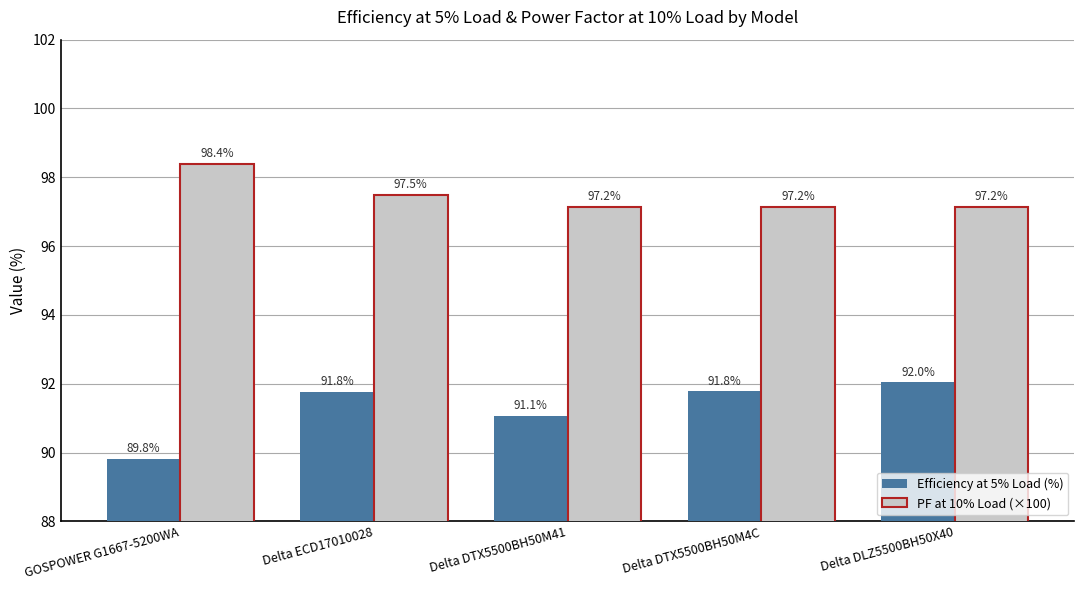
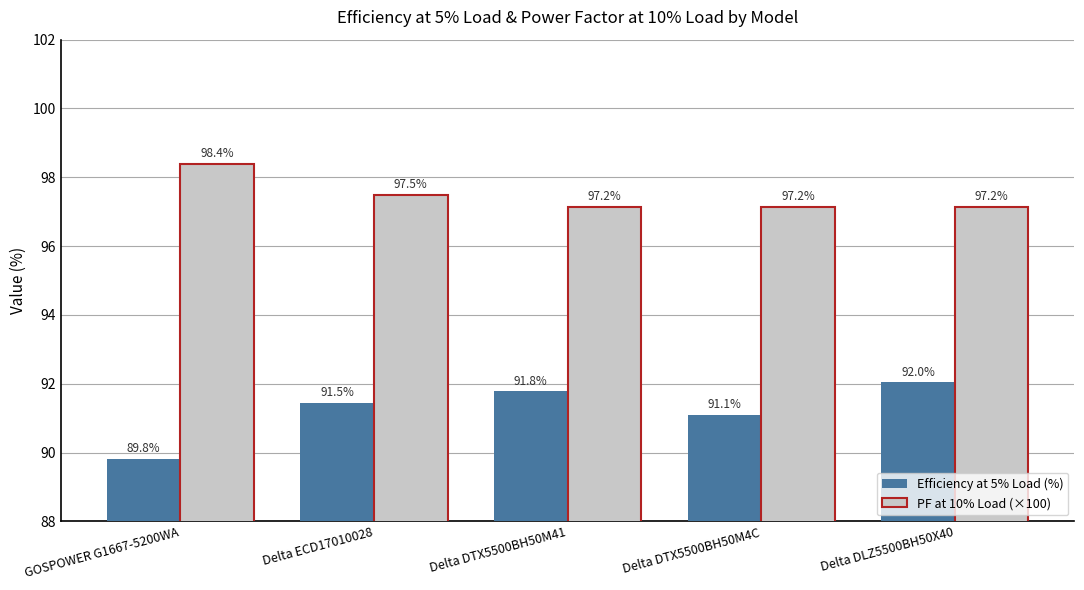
  {
    "Efficiency at 5% Load (%)": {
      "GOSPOWER G1667-5200WA": "89.8%",
-     "Delta ECD17010028": "91.8%",
-     "Delta DTX5500BH50M41": "91.1%",
-     "Delta DTX5500BH50M4C": "91.8%",
+     "Delta ECD17010028": "91.5%",
+     "Delta DTX5500BH50M41": "91.8%",
+     "Delta DTX5500BH50M4C": "91.1%",
      "Delta DLZ5500BH50X40": "92.0%"
    },
    "PF at 10% Load (×100)": {
      "GOSPOWER G1667-5200WA": "98.4%",
      "Delta ECD17010028": "97.5%",
      "Delta DTX5500BH50M41": "97.2%",
      "Delta DTX5500BH50M4C": "97.2%",
      "Delta DLZ5500BH50X40": "97.2%"
    }
  }
